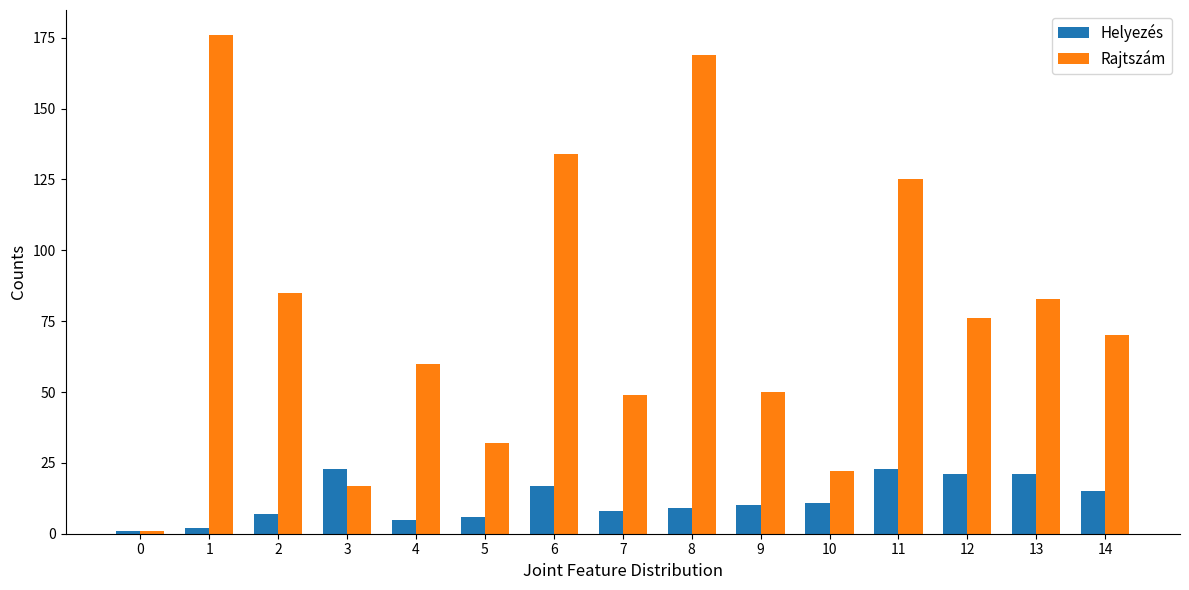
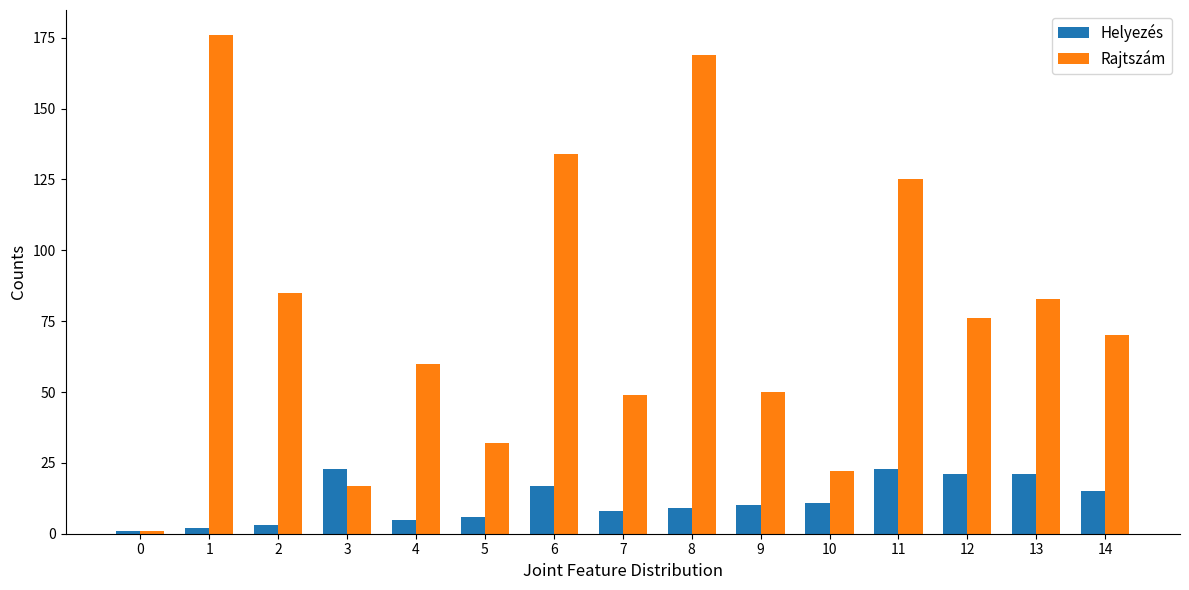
  {
    "Helyezés": {
      "0": 1,
      "1": 2,
-     "2": 7,
+     "2": 3,
      "3": 23,
      "4": 5,
      "5": 6,
      "6": 17,
      "7": 8,
      "8": 9,
      "9": 10,
      "10": 11,
      "11": 23,
      "12": 21,
      "13": 21,
      "14": 15
    },
    "Rajtszám": {
      "0": 1,
      "1": 176,
      "2": 85,
      "3": 17,
      "4": 60,
      "5": 32,
      "6": 134,
      "7": 49,
      "8": 169,
      "9": 50,
      "10": 22,
      "11": 125,
      "12": 76,
      "13": 83,
      "14": 70
    }
  }
